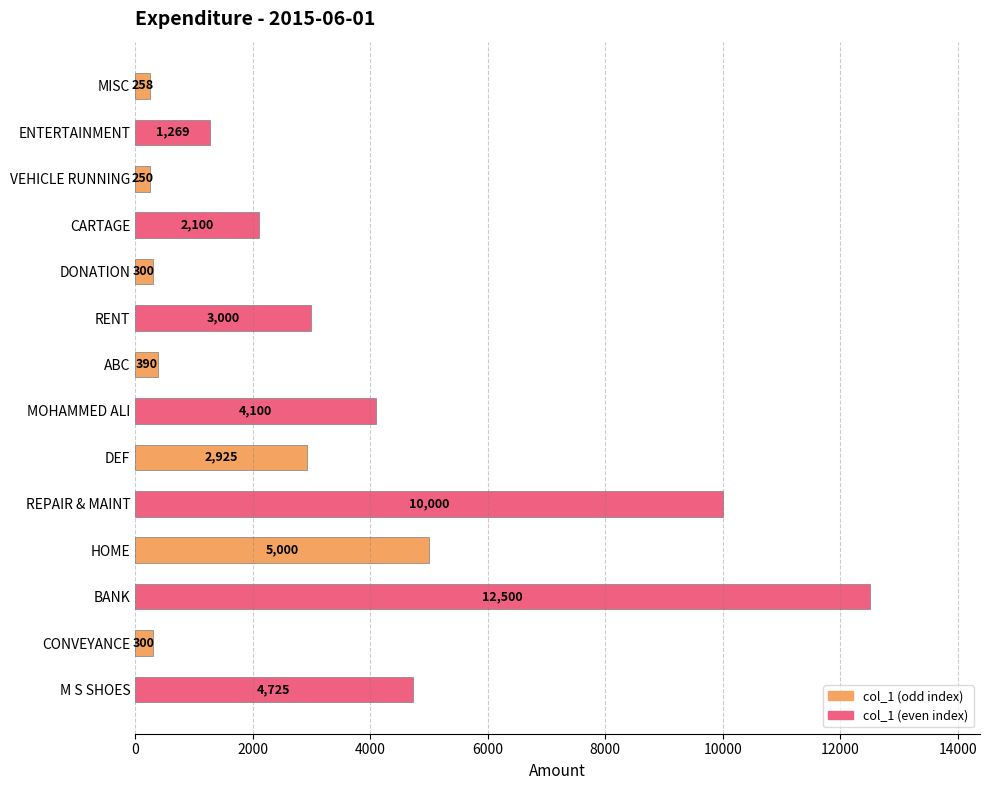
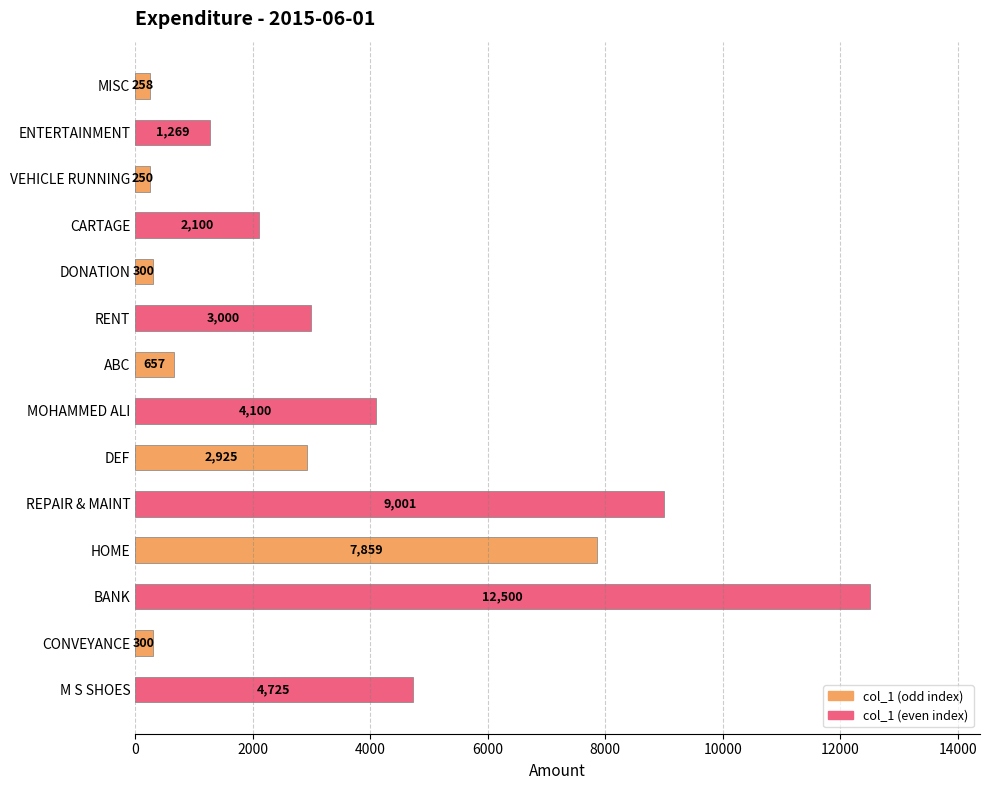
  {
    "MISC": "258",
    "ENTERTAINMENT": "1,269",
    "VEHICLE RUNNING": "250",
    "CARTAGE": "2,100",
    "DONATION": "300",
    "RENT": "3,000",
-   "ABC": "390",
+   "ABC": "657",
    "MOHAMMED ALI": "4,100",
    "DEF": "2,925",
-   "REPAIR & MAINT": "10,000",
-   "HOME": "5,000",
+   "REPAIR & MAINT": "9,001",
+   "HOME": "7,859",
    "BANK": "12,500",
    "CONVEYANCE": "300",
    "M S SHOES": "4,725"
  }
